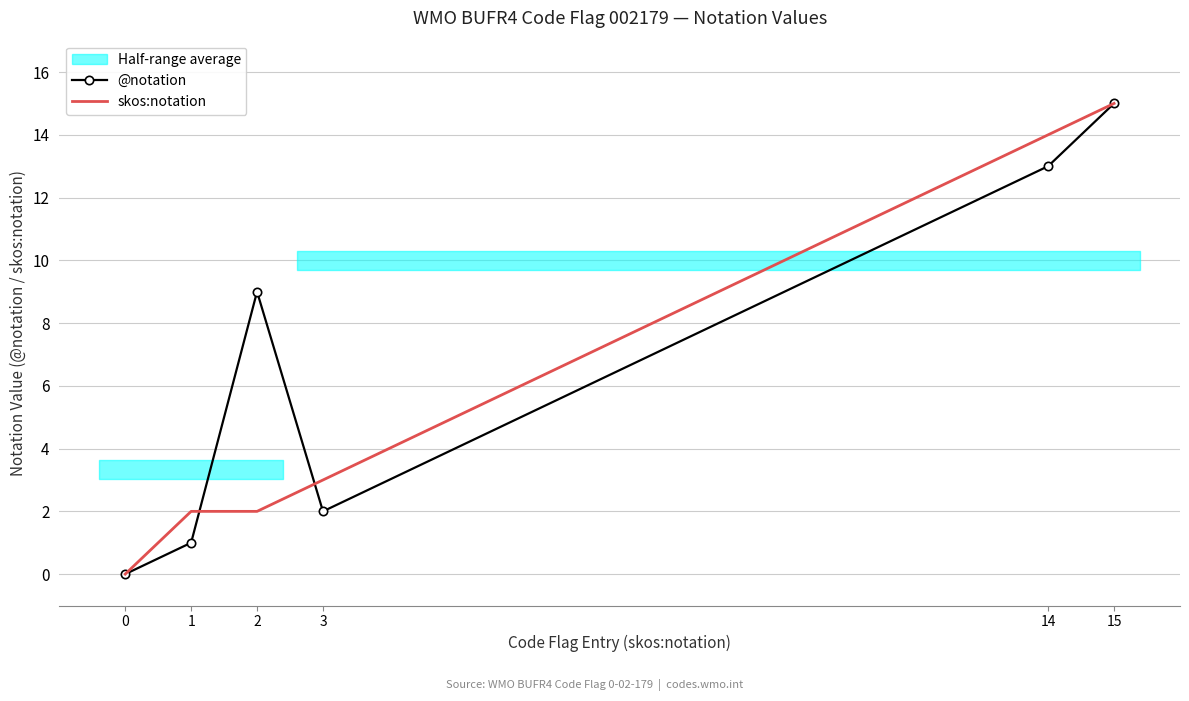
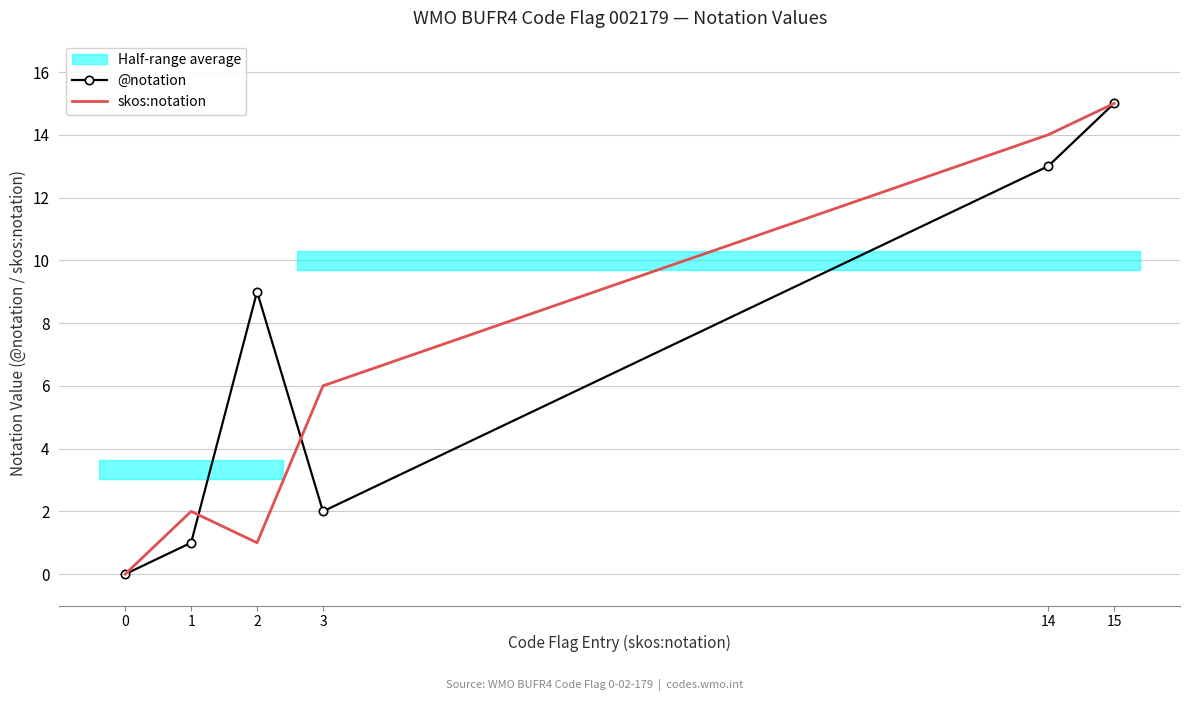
  {
    "@notation": {
      "1": 1,
      "2": 9,
      "3": 2,
      "14": 13
    },
    "skos:notation": {
      "1": 2,
-     "2": 2,
-     "3": 3,
+     "2": 1,
+     "3": 6,
      "14": 14
    }
  }
